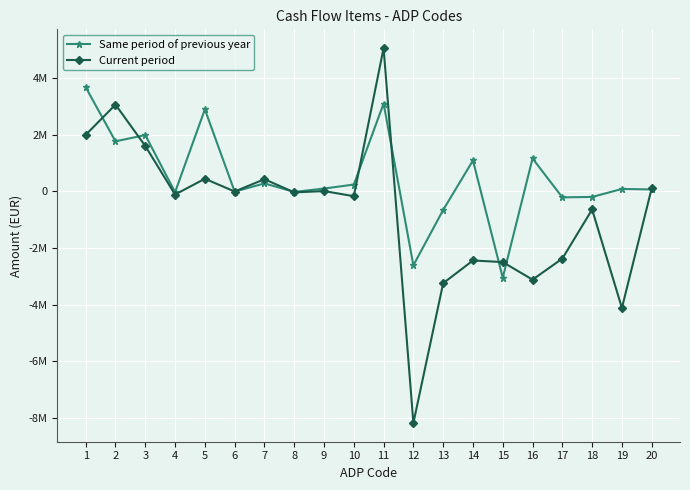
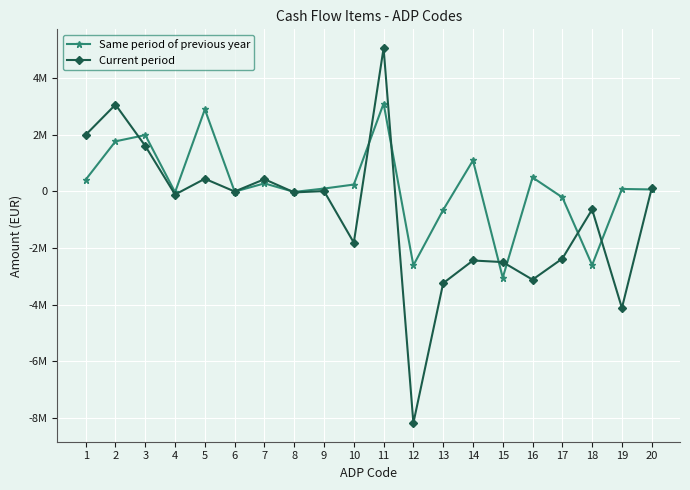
  {
    "Same period of previous year": {
-     "1": 3700000,
+     "1": 400000,
      "2": 1800000,
      "3": 2000000,
      "5": 2900000,
      "7": 300000,
      "9": 100000,
      "10": 200000,
      "11": 3100000,
      "12": -2600000,
      "13": -700000,
      "14": 1100000,
      "15": -3100000,
-     "16": 1200000,
+     "16": 500000,
      "17": -200000,
-     "18": -200000,
+     "18": -2600000,
      "19": 100000
    },
    "Current period": {
      "1": 2000000,
      "2": 3100000,
      "3": 1600000,
      "5": 400000,
      "7": 400000,
      "9": 0,
-     "10": -200000,
+     "10": -1800000,
      "11": 5100000,
      "12": -8200000,
      "13": -3200000,
      "14": -2400000,
      "15": -2500000,
      "16": -3100000,
      "17": -2400000,
      "18": -600000,
      "19": -4100000
    }
  }
